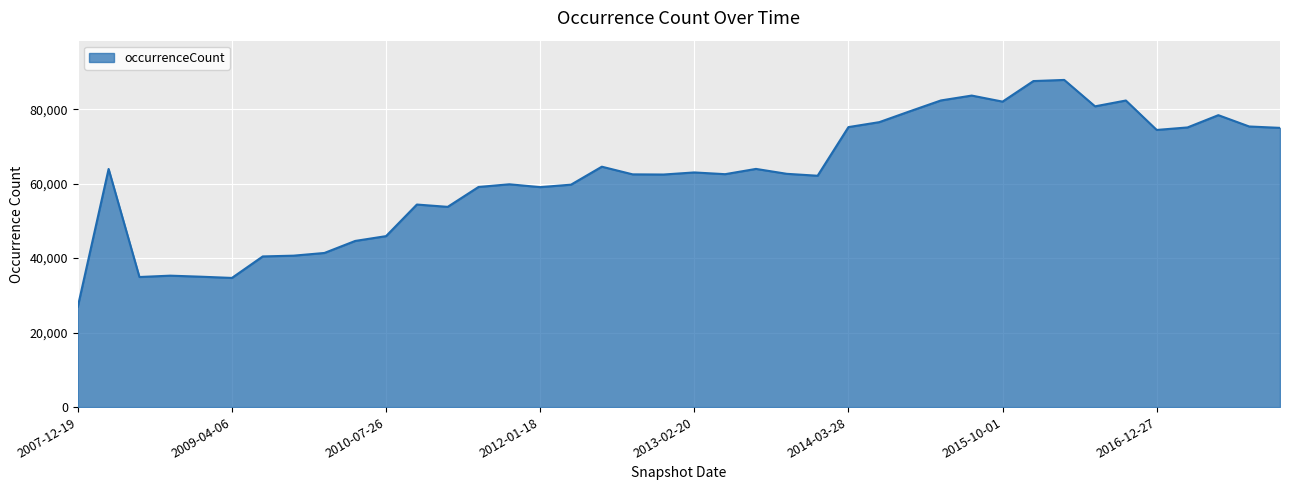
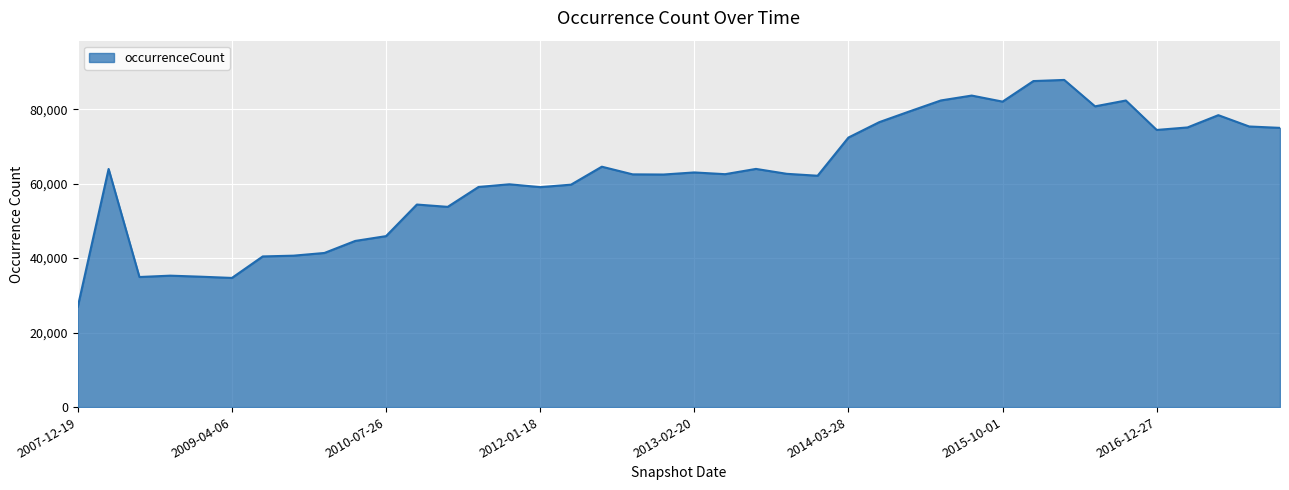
  {
    "2007-12-19": "27,000",
    "2009-04-06": "35,000",
    "2010-07-26": "46,000",
    "2012-01-18": "59,000",
    "2013-02-20": "63,000",
-   "2014-03-28": "75,000",
+   "2014-03-28": "72,000",
    "2015-10-01": "82,000",
    "2016-12-27": "74,000"
  }
